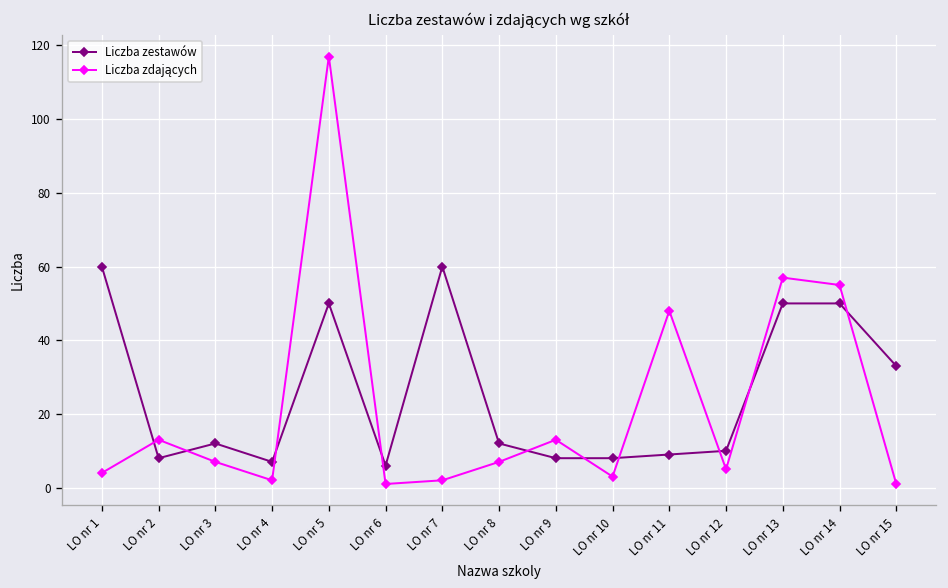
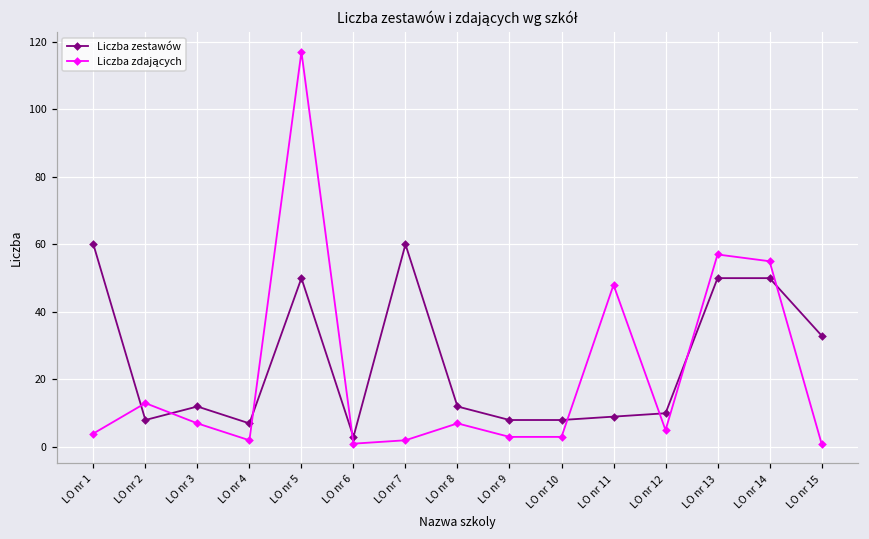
  {
    "Liczba zestawów": {
      "LO nr 1": 60,
      "LO nr 2": 8,
      "LO nr 3": 12,
      "LO nr 4": 7,
      "LO nr 5": 50,
-     "LO nr 6": 6,
+     "LO nr 6": 3,
      "LO nr 7": 60,
      "LO nr 8": 12,
      "LO nr 9": 8,
      "LO nr 10": 8,
      "LO nr 11": 9,
      "LO nr 12": 10,
      "LO nr 13": 50,
      "LO nr 14": 50,
      "LO nr 15": 33
    },
    "Liczba zdających": {
      "LO nr 1": 4,
      "LO nr 2": 13,
      "LO nr 3": 7,
      "LO nr 4": 2,
      "LO nr 5": 117,
      "LO nr 6": 1,
      "LO nr 7": 2,
      "LO nr 8": 7,
-     "LO nr 9": 13,
+     "LO nr 9": 3,
      "LO nr 10": 3,
      "LO nr 11": 48,
      "LO nr 12": 5,
      "LO nr 13": 57,
      "LO nr 14": 55,
      "LO nr 15": 1
    }
  }
